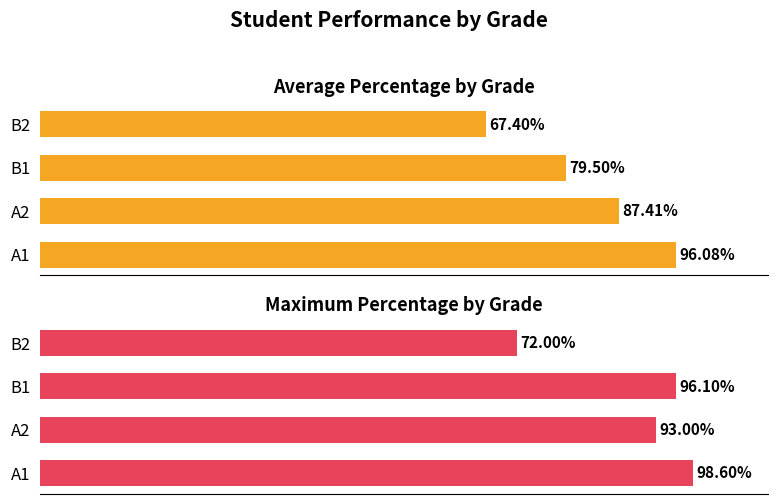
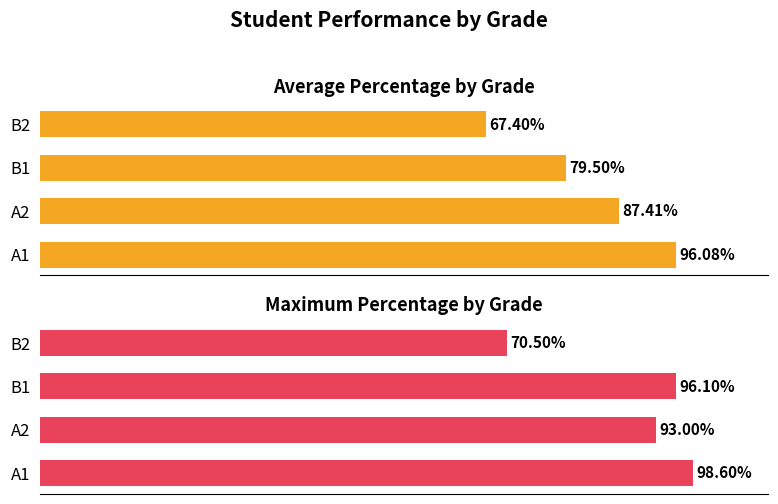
  {
    "Average Percentage by Grade": {
      "B2": "67.40%",
      "B1": "79.50%",
      "A2": "87.41%",
      "A1": "96.08%"
    },
    "Maximum Percentage by Grade": {
-     "B2": "72.00%",
+     "B2": "70.50%",
      "B1": "96.10%",
      "A2": "93.00%",
      "A1": "98.60%"
    }
  }
